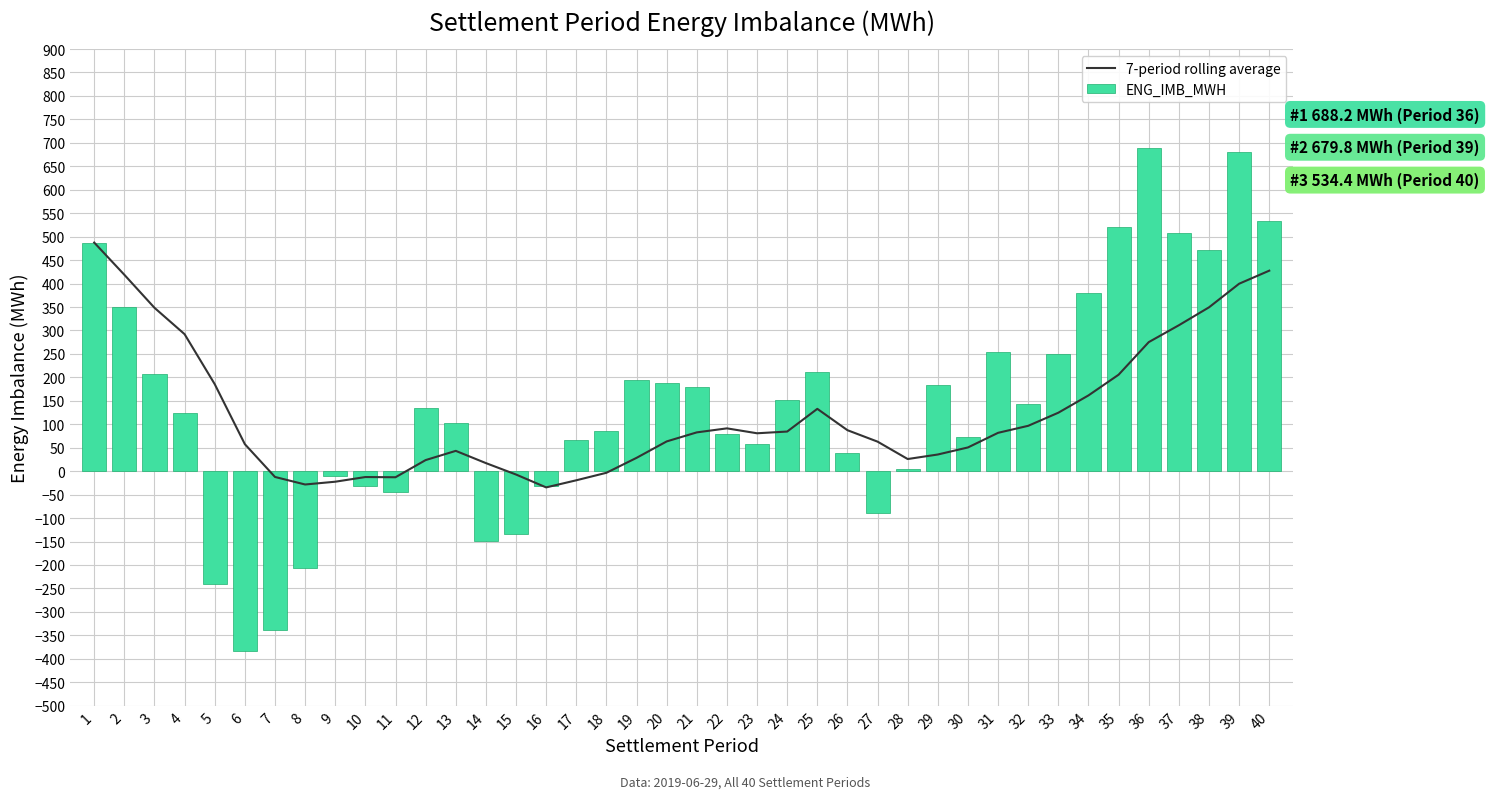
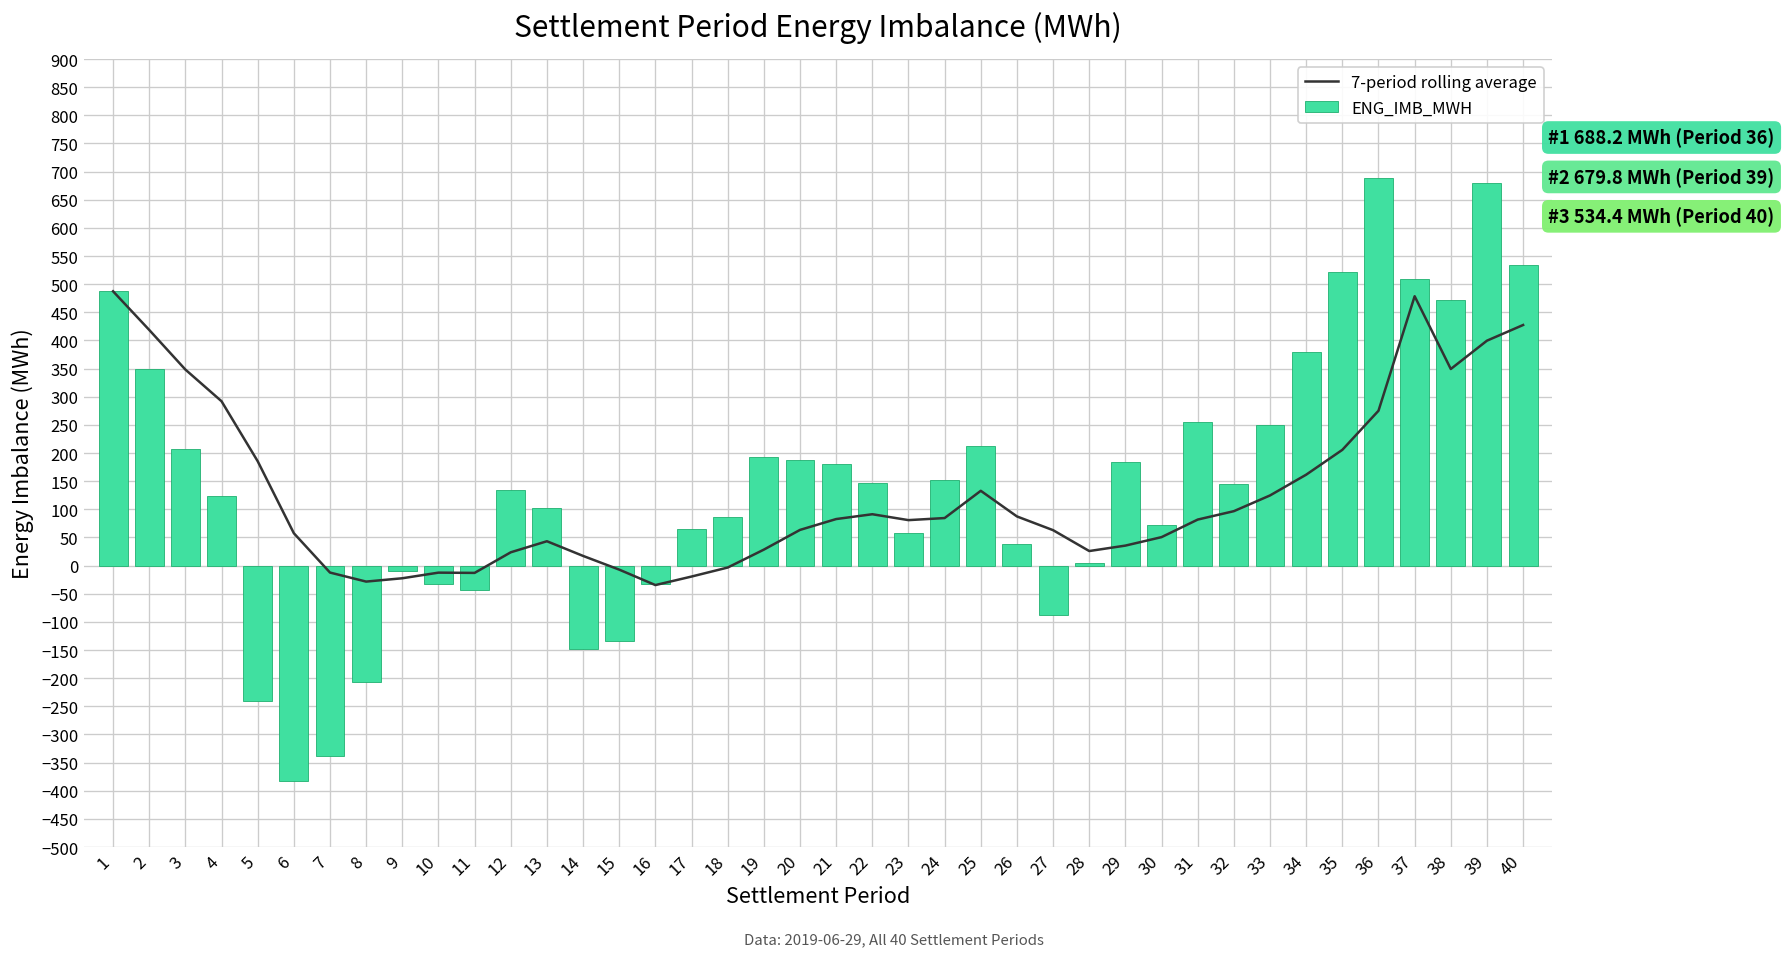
  {
    "7-period rolling average": {
      "1": 490,
      "2": 420,
      "3": 350,
      "4": 290,
      "5": 190,
      "6": 60,
      "7": -10,
      "8": -30,
      "9": -20,
      "10": -10,
      "11": -10,
      "12": 20,
      "13": 40,
      "14": 20,
      "15": -10,
      "16": -30,
      "17": -20,
      "18": 0,
      "19": 30,
      "20": 60,
      "21": 80,
      "22": 90,
      "23": 80,
      "24": 80,
      "25": 130,
      "26": 90,
      "27": 60,
      "28": 30,
      "29": 40,
      "30": 50,
      "31": 80,
      "32": 100,
      "33": 120,
      "34": 160,
      "35": 210,
      "36": 280,
-     "37": 310,
+     "37": 480,
      "38": 350,
      "39": 400,
      "40": 430
    },
    "ENG_IMB_MWH": {
      "1": 490,
      "2": 350,
      "3": 210,
      "4": 120,
      "5": -240,
      "6": -380,
      "7": -340,
      "8": -210,
      "9": -10,
      "10": -30,
      "11": -40,
      "12": 130,
      "13": 100,
      "14": -150,
      "15": -130,
      "16": -30,
      "17": 70,
      "18": 90,
      "19": 190,
      "20": 190,
      "21": 180,
-     "22": 80,
+     "22": 150,
      "23": 60,
      "24": 150,
      "25": 210,
      "26": 40,
      "27": -90,
      "29": 180,
      "30": 70,
      "31": 250,
      "32": 140,
      "33": 250,
      "34": 380,
      "35": 520,
      "36": 690,
      "37": 510,
      "38": 470,
      "39": 680,
      "40": 530
    }
  }
